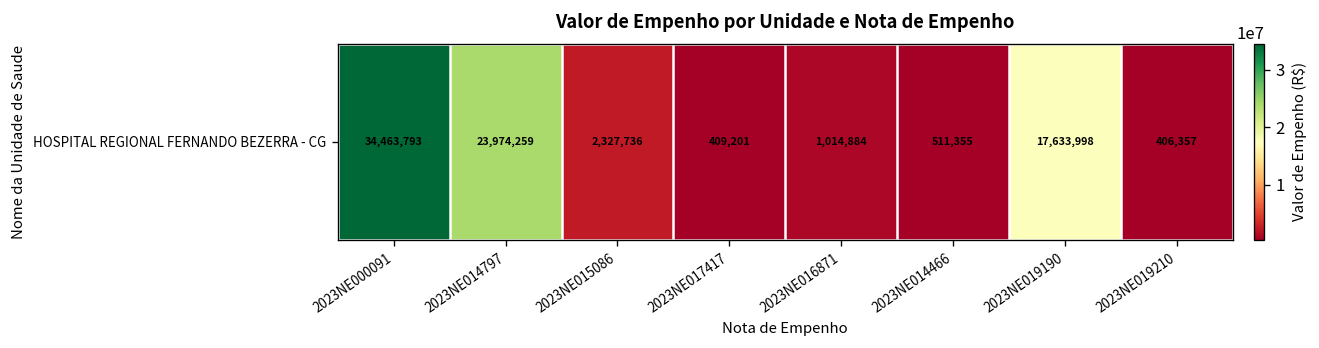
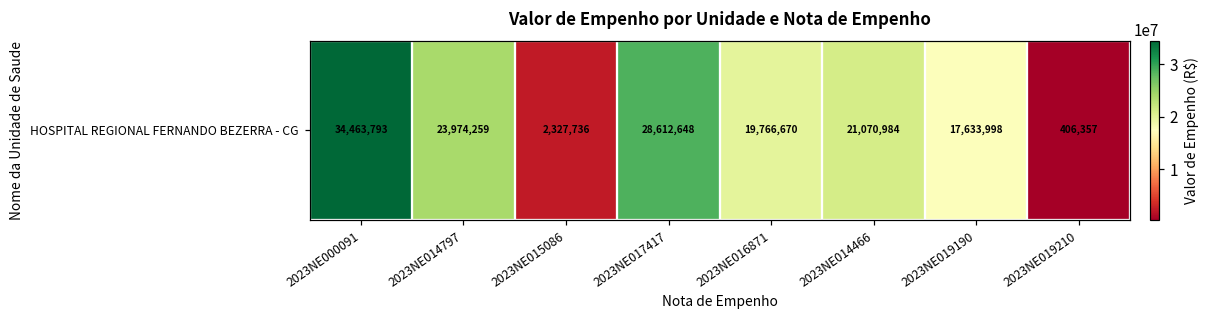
  {
    "HOSPITAL REGIONAL FERNANDO BEZERRA - CG": {
      "2023NE000091": "34,463,793",
      "2023NE014797": "23,974,259",
      "2023NE015086": "2,327,736",
-     "2023NE017417": "409,201",
-     "2023NE016871": "1,014,884",
-     "2023NE014466": "511,355",
+     "2023NE017417": "28,612,648",
+     "2023NE016871": "19,766,670",
+     "2023NE014466": "21,070,984",
      "2023NE019190": "17,633,998",
      "2023NE019210": "406,357"
    }
  }
